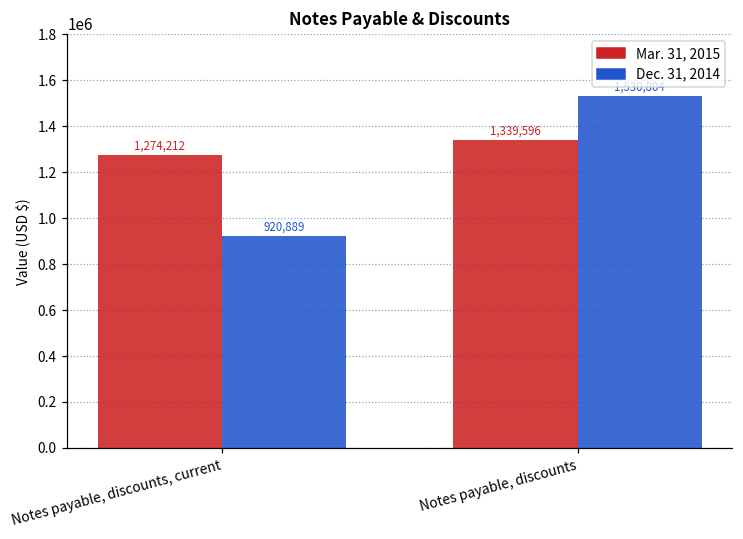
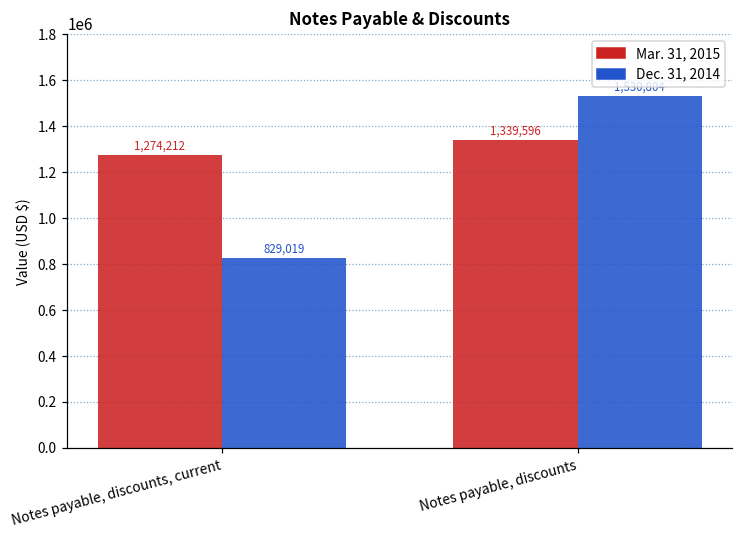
  {
    "Mar. 31, 2015": {
      "Notes payable, discounts, current": "1,274,212",
      "Notes payable, discounts": "1,339,596"
    },
    "Dec. 31, 2014": {
-     "Notes payable, discounts, current": "920,889"
+     "Notes payable, discounts, current": "829,019"
    }
  }
